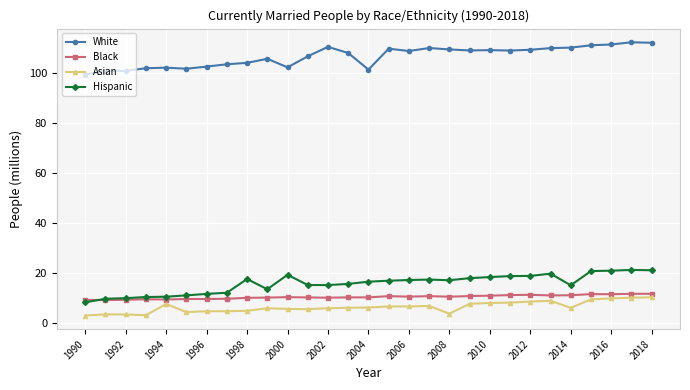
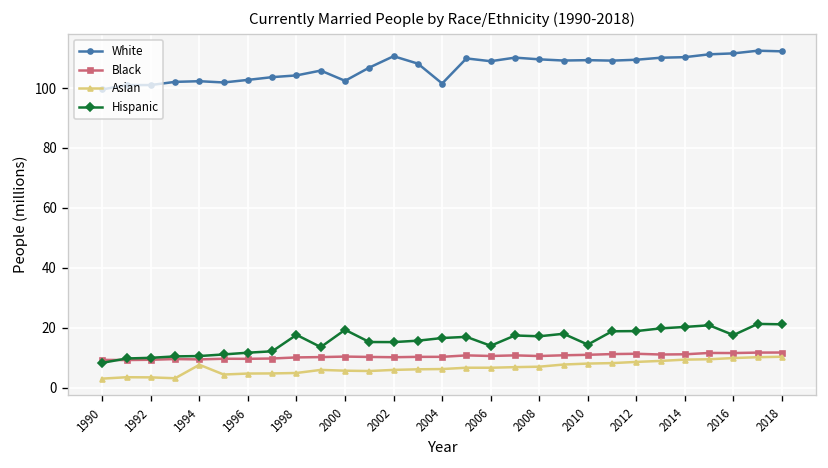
  {
    "White": {
      "1994": 102,
      "1996": 103,
      "1998": 104,
      "2000": 102,
      "2002": 111,
      "2004": 102,
      "2006": 109,
      "2008": 110,
      "2010": 109,
      "2012": 109,
      "2014": 110,
      "2016": 112,
      "2018": 112
    },
    "Black": {
      "1994": 9,
      "1996": 10,
      "1998": 10,
      "2000": 10,
      "2002": 10,
      "2004": 10,
      "2006": 11,
      "2008": 11,
      "2010": 11,
      "2012": 11,
      "2014": 11,
      "2016": 12,
      "2018": 12
    },
    "Asian": {
      "1990": 3,
      "1992": 3,
      "1994": 8,
      "1996": 5,
      "1998": 5,
      "2000": 6,
      "2002": 6,
      "2004": 6,
      "2006": 7,
-     "2008": 4,
+     "2008": 7,
      "2010": 8,
      "2012": 9,
-     "2014": 6,
+     "2014": 9,
      "2016": 10,
      "2018": 10
    },
    "Hispanic": {
      "1994": 11,
      "1996": 12,
      "1998": 18,
      "2000": 19,
      "2002": 15,
      "2004": 17,
-     "2006": 17,
+     "2006": 14,
      "2008": 17,
-     "2010": 18,
+     "2010": 14,
      "2012": 19,
-     "2014": 15,
-     "2016": 21,
+     "2014": 20,
+     "2016": 18,
      "2018": 21
    }
  }
